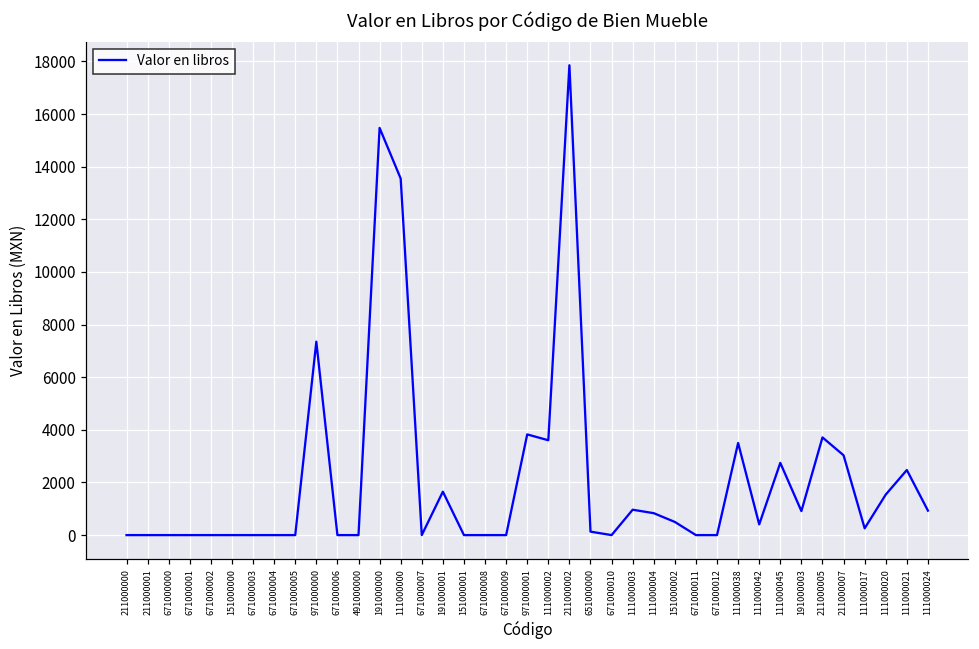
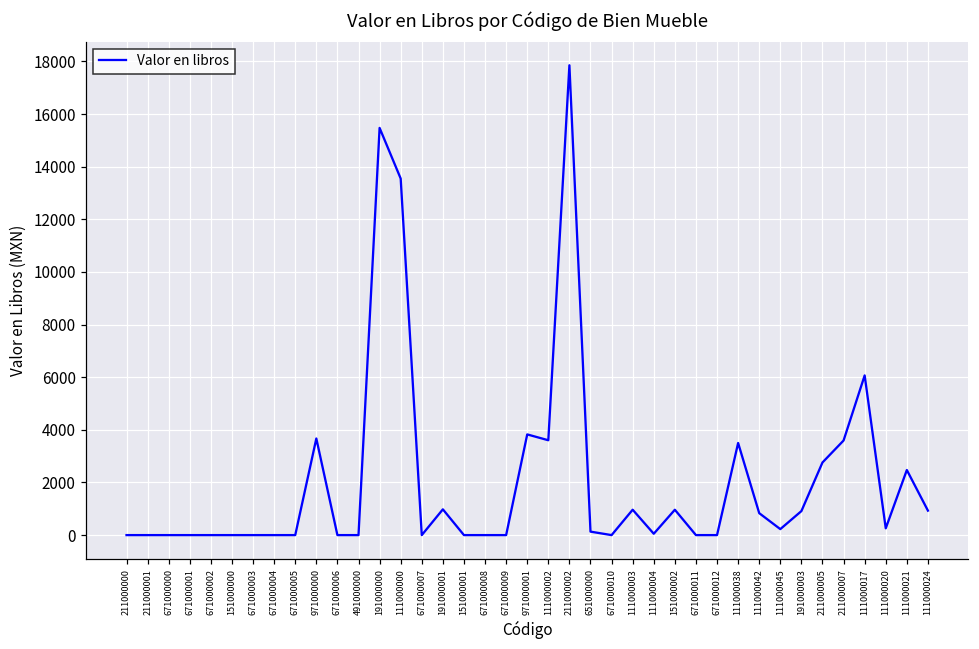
  {
    "211000000": 0,
    "211000001": 0,
    "671000000": 0,
    "671000001": 0,
    "671000002": 0,
    "151000000": 0,
    "671000003": 0,
    "671000004": 0,
    "671000005": 0,
-   "971000000": 7400,
+   "971000000": 3700,
    "671000006": 0,
    "491000000": 0,
    "191000000": 15500,
    "111000000": 13500,
    "671000007": 0,
-   "191000001": 1700,
+   "191000001": 1000,
    "151000001": 0,
    "671000008": 0,
    "671000009": 0,
    "971000001": 3800,
    "111000002": 3600,
    "211000002": 17900,
    "651000000": 100,
    "671000010": 0,
    "111000003": 1000,
-   "111000004": 800,
-   "151000002": 500,
+   "111000004": 100,
+   "151000002": 1000,
    "671000011": 0,
    "671000012": 0,
    "111000038": 3500,
-   "111000042": 400,
-   "111000045": 2700,
+   "111000042": 800,
+   "111000045": 200,
    "191000003": 900,
-   "211000005": 3700,
-   "211000007": 3000,
-   "111000017": 300,
-   "111000020": 1500,
+   "211000005": 2800,
+   "211000007": 3600,
+   "111000017": 6100,
+   "111000020": 300,
    "111000021": 2500,
    "111000024": 900
  }
